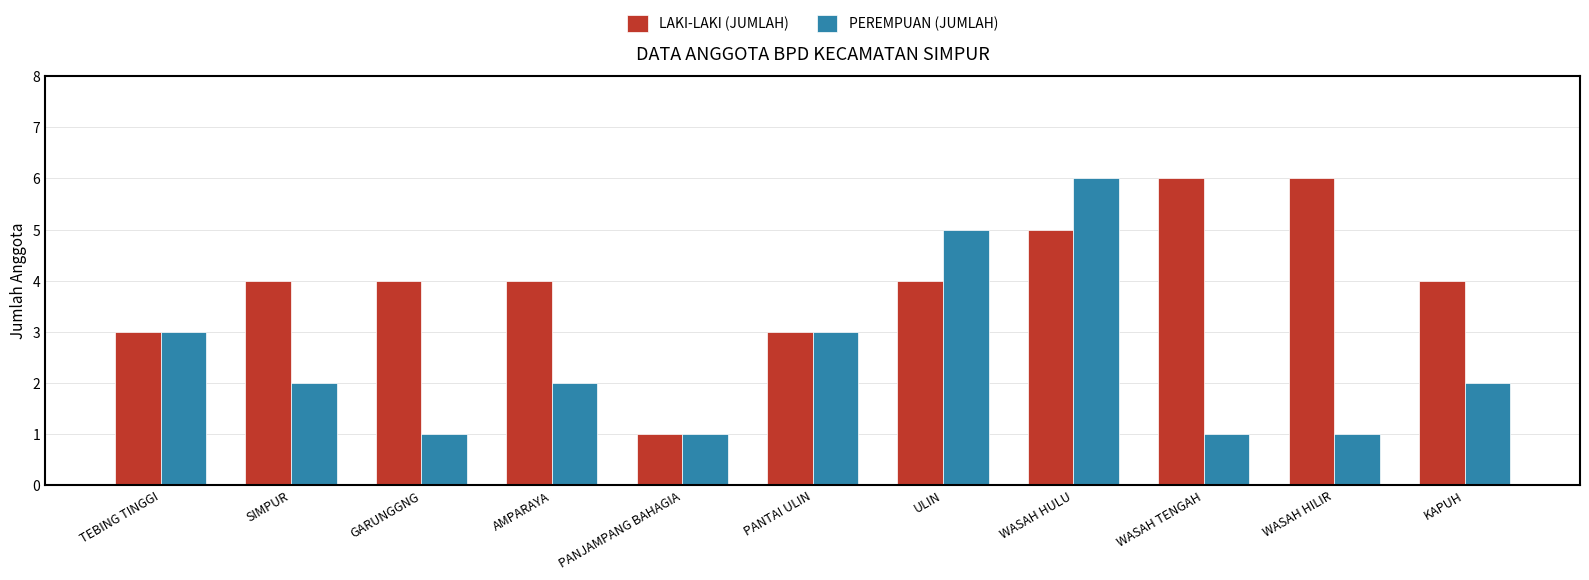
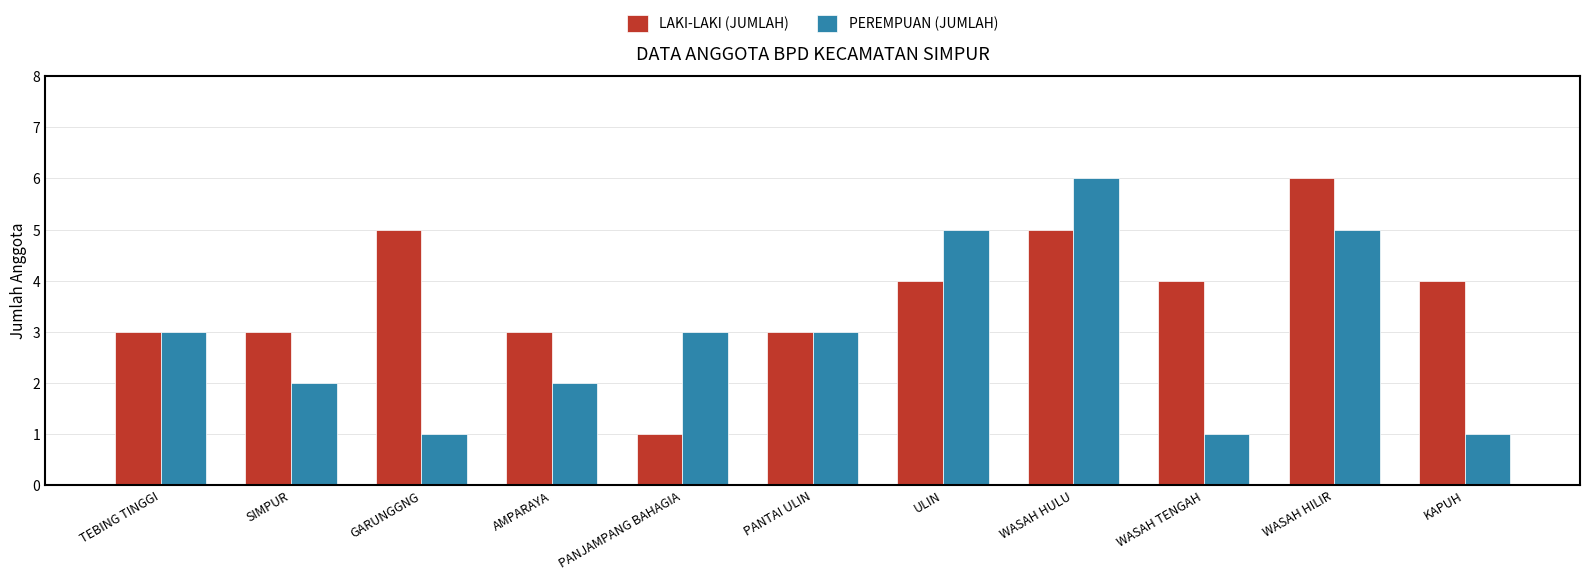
  {
    "LAKI-LAKI (JUMLAH)": {
      "TEBING TINGGI": 3,
-     "SIMPUR": 4,
-     "GARUNGGNG": 4,
-     "AMPARAYA": 4,
+     "SIMPUR": 3,
+     "GARUNGGNG": 5,
+     "AMPARAYA": 3,
      "PANJAMPANG BAHAGIA": 1,
      "PANTAI ULIN": 3,
      "ULIN": 4,
      "WASAH HULU": 5,
-     "WASAH TENGAH": 6,
+     "WASAH TENGAH": 4,
      "WASAH HILIR": 6,
      "KAPUH": 4
    },
    "PEREMPUAN (JUMLAH)": {
      "TEBING TINGGI": 3,
      "SIMPUR": 2,
      "GARUNGGNG": 1,
      "AMPARAYA": 2,
-     "PANJAMPANG BAHAGIA": 1,
+     "PANJAMPANG BAHAGIA": 3,
      "PANTAI ULIN": 3,
      "ULIN": 5,
      "WASAH HULU": 6,
      "WASAH TENGAH": 1,
-     "WASAH HILIR": 1,
-     "KAPUH": 2
+     "WASAH HILIR": 5,
+     "KAPUH": 1
    }
  }
